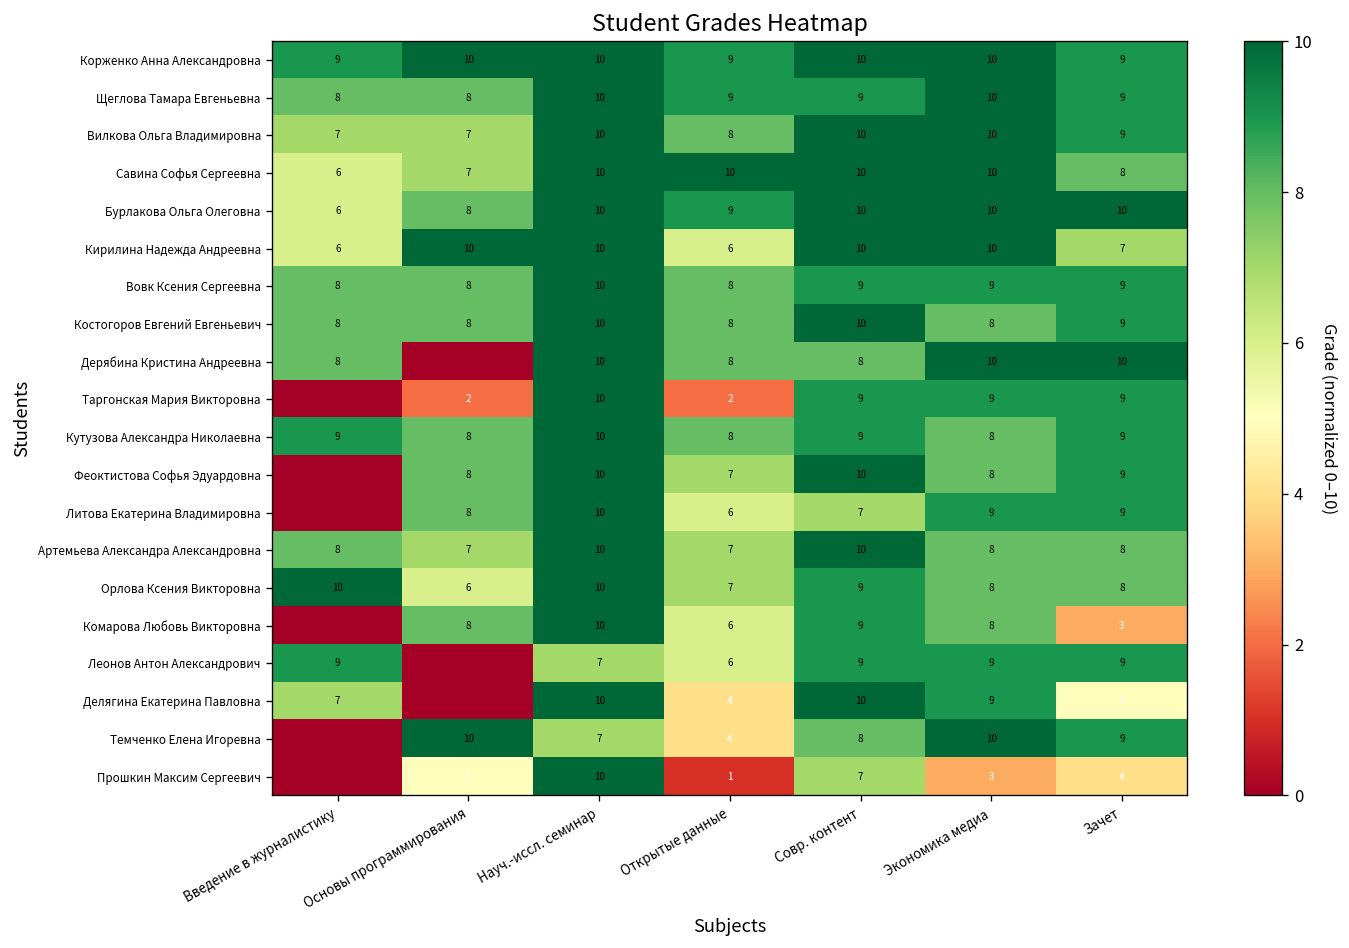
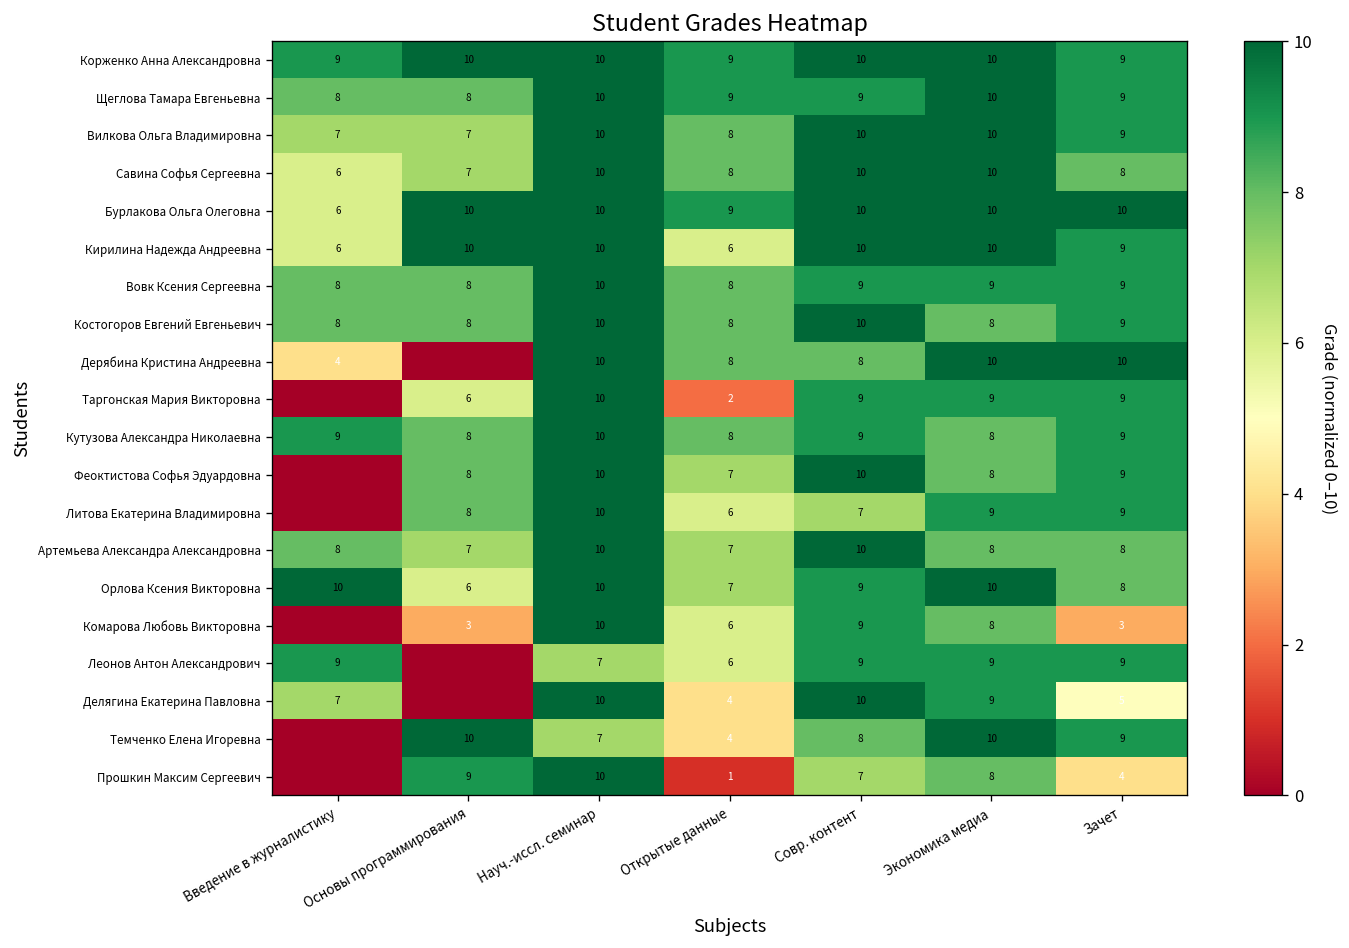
  {
    "Корженко Анна Александровна": {
      "Введение в журналистику": 9,
      "Основы программирования": 10,
      "Науч.-иссл. семинар": 10,
      "Открытые данные": 9,
      "Совр. контент": 10,
      "Экономика медиа": 10,
      "Зачет": 9
    },
    "Щеглова Тамара Евгеньевна": {
      "Введение в журналистику": 8,
      "Основы программирования": 8,
      "Науч.-иссл. семинар": 10,
      "Открытые данные": 9,
      "Совр. контент": 9,
      "Экономика медиа": 10,
      "Зачет": 9
    },
    "Вилкова Ольга Владимировна": {
      "Введение в журналистику": 7,
      "Основы программирования": 7,
      "Науч.-иссл. семинар": 10,
      "Открытые данные": 8,
      "Совр. контент": 10,
      "Экономика медиа": 10,
      "Зачет": 9
    },
    "Савина Софья Сергеевна": {
      "Введение в журналистику": 6,
      "Основы программирования": 7,
      "Науч.-иссл. семинар": 10,
-     "Открытые данные": 10,
+     "Открытые данные": 8,
      "Совр. контент": 10,
      "Экономика медиа": 10,
      "Зачет": 8
    },
    "Бурлакова Ольга Олеговна": {
      "Введение в журналистику": 6,
-     "Основы программирования": 8,
+     "Основы программирования": 10,
      "Науч.-иссл. семинар": 10,
      "Открытые данные": 9,
      "Совр. контент": 10,
      "Экономика медиа": 10,
      "Зачет": 10
    },
    "Кирилина Надежда Андреевна": {
      "Введение в журналистику": 6,
      "Основы программирования": 10,
      "Науч.-иссл. семинар": 10,
      "Открытые данные": 6,
      "Совр. контент": 10,
      "Экономика медиа": 10,
-     "Зачет": 7
+     "Зачет": 9
    },
    "Вовк Ксения Сергеевна": {
      "Введение в журналистику": 8,
      "Основы программирования": 8,
      "Науч.-иссл. семинар": 10,
      "Открытые данные": 8,
      "Совр. контент": 9,
      "Экономика медиа": 9,
      "Зачет": 9
    },
    "Костогоров Евгений Евгеньевич": {
      "Введение в журналистику": 8,
      "Основы программирования": 8,
      "Науч.-иссл. семинар": 10,
      "Открытые данные": 8,
      "Совр. контент": 10,
      "Экономика медиа": 8,
      "Зачет": 9
    },
    "Дерябина Кристина Андреевна": {
-     "Введение в журналистику": 8,
+     "Введение в журналистику": 4,
      "Науч.-иссл. семинар": 10,
      "Открытые данные": 8,
      "Совр. контент": 8,
      "Экономика медиа": 10,
      "Зачет": 10
    },
    "Таргонская Мария Викторовна": {
-     "Основы программирования": 2,
+     "Основы программирования": 6,
      "Науч.-иссл. семинар": 10,
      "Открытые данные": 2,
      "Совр. контент": 9,
      "Экономика медиа": 9,
      "Зачет": 9
    },
    "Кутузова Александра Николаевна": {
      "Введение в журналистику": 9,
      "Основы программирования": 8,
      "Науч.-иссл. семинар": 10,
      "Открытые данные": 8,
      "Совр. контент": 9,
      "Экономика медиа": 8,
      "Зачет": 9
    },
    "Феоктистова Софья Эдуардовна": {
      "Основы программирования": 8,
      "Науч.-иссл. семинар": 10,
      "Открытые данные": 7,
      "Совр. контент": 10,
      "Экономика медиа": 8,
      "Зачет": 9
    },
    "Литова Екатерина Владимировна": {
      "Основы программирования": 8,
      "Науч.-иссл. семинар": 10,
      "Открытые данные": 6,
      "Совр. контент": 7,
      "Экономика медиа": 9,
      "Зачет": 9
    },
    "Артемьева Александра Александровна": {
      "Введение в журналистику": 8,
      "Основы программирования": 7,
      "Науч.-иссл. семинар": 10,
      "Открытые данные": 7,
      "Совр. контент": 10,
      "Экономика медиа": 8,
      "Зачет": 8
    },
    "Орлова Ксения Викторовна": {
      "Введение в журналистику": 10,
      "Основы программирования": 6,
      "Науч.-иссл. семинар": 10,
      "Открытые данные": 7,
      "Совр. контент": 9,
-     "Экономика медиа": 8,
+     "Экономика медиа": 10,
      "Зачет": 8
    },
    "Комарова Любовь Викторовна": {
-     "Основы программирования": 8,
+     "Основы программирования": 3,
      "Науч.-иссл. семинар": 10,
      "Открытые данные": 6,
      "Совр. контент": 9,
      "Экономика медиа": 8,
      "Зачет": 3
    },
    "Леонов Антон Александрович": {
      "Введение в журналистику": 9,
      "Науч.-иссл. семинар": 7,
      "Открытые данные": 6,
      "Совр. контент": 9,
      "Экономика медиа": 9,
      "Зачет": 9
    },
    "Делягина Екатерина Павловна": {
      "Введение в журналистику": 7,
      "Науч.-иссл. семинар": 10,
      "Открытые данные": 4,
      "Совр. контент": 10,
      "Экономика медиа": 9,
      "Зачет": 5
    },
    "Темченко Елена Игоревна": {
      "Основы программирования": 10,
      "Науч.-иссл. семинар": 7,
      "Открытые данные": 4,
      "Совр. контент": 8,
      "Экономика медиа": 10,
      "Зачет": 9
    },
    "Прошкин Максим Сергеевич": {
-     "Основы программирования": 5,
+     "Основы программирования": 9,
      "Науч.-иссл. семинар": 10,
      "Открытые данные": 1,
      "Совр. контент": 7,
-     "Экономика медиа": 3,
+     "Экономика медиа": 8,
      "Зачет": 4
    }
  }
